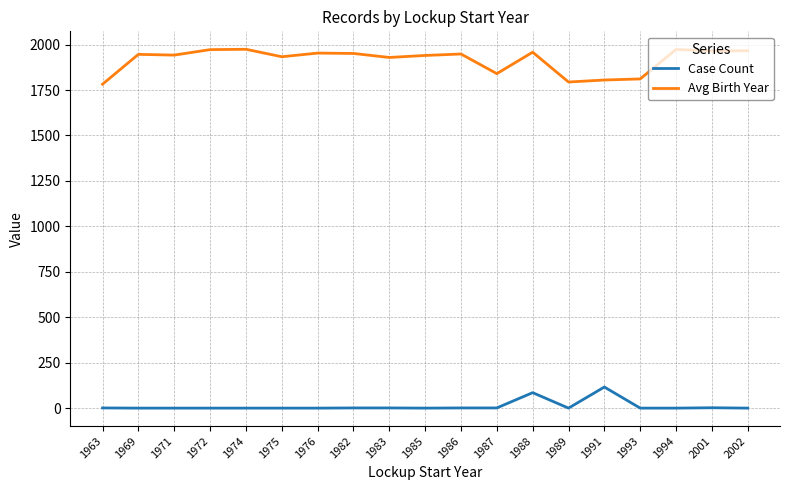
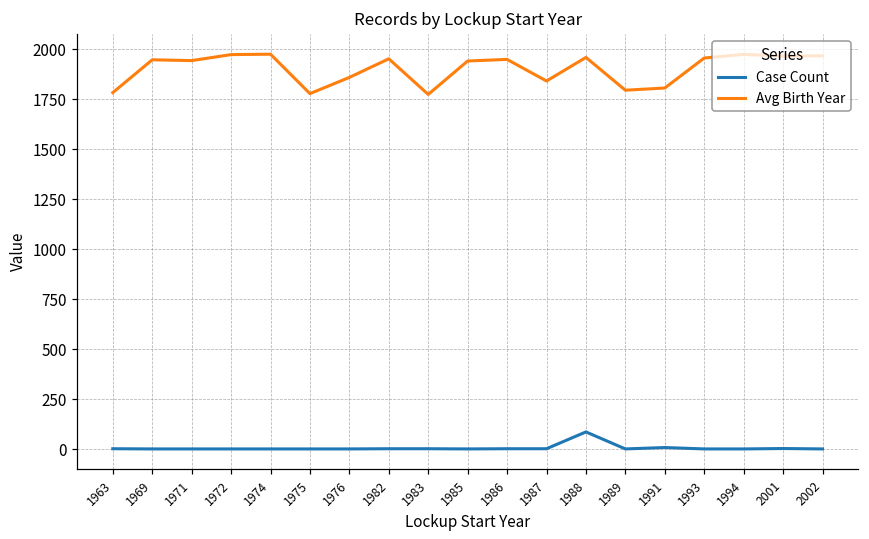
  {
    "Case Count": {
      "1963": 0,
      "1969": 0,
      "1971": 0,
      "1972": 0,
      "1974": 0,
      "1975": 0,
      "1976": 0,
      "1982": 0,
      "1983": 0,
      "1985": 0,
      "1986": 0,
      "1987": 0,
      "1988": 90,
      "1989": 0,
-     "1991": 120,
+     "1991": 10,
      "1993": 0,
      "1994": 0,
      "2001": 0,
      "2002": 0
    },
    "Avg Birth Year": {
      "1963": 1780,
      "1969": 1950,
      "1971": 1940,
      "1972": 1970,
      "1974": 1970,
-     "1975": 1930,
-     "1976": 1950,
+     "1975": 1780,
+     "1976": 1860,
      "1982": 1950,
-     "1983": 1930,
+     "1983": 1770,
      "1985": 1940,
      "1986": 1950,
      "1987": 1840,
      "1988": 1960,
      "1989": 1790,
      "1991": 1810,
-     "1993": 1810
+     "1993": 1960
    }
  }
